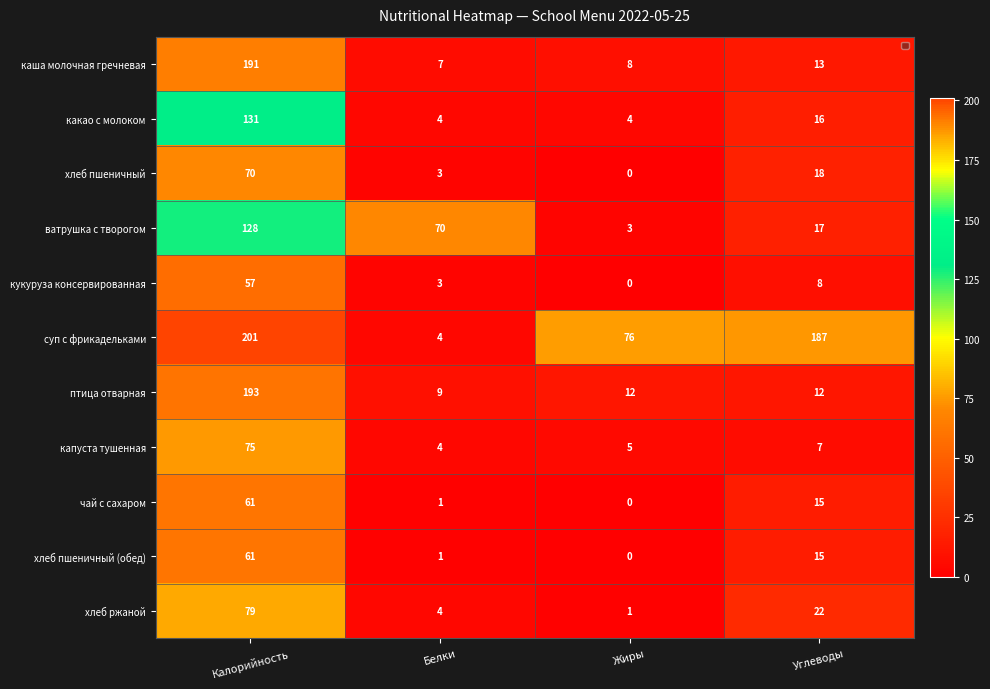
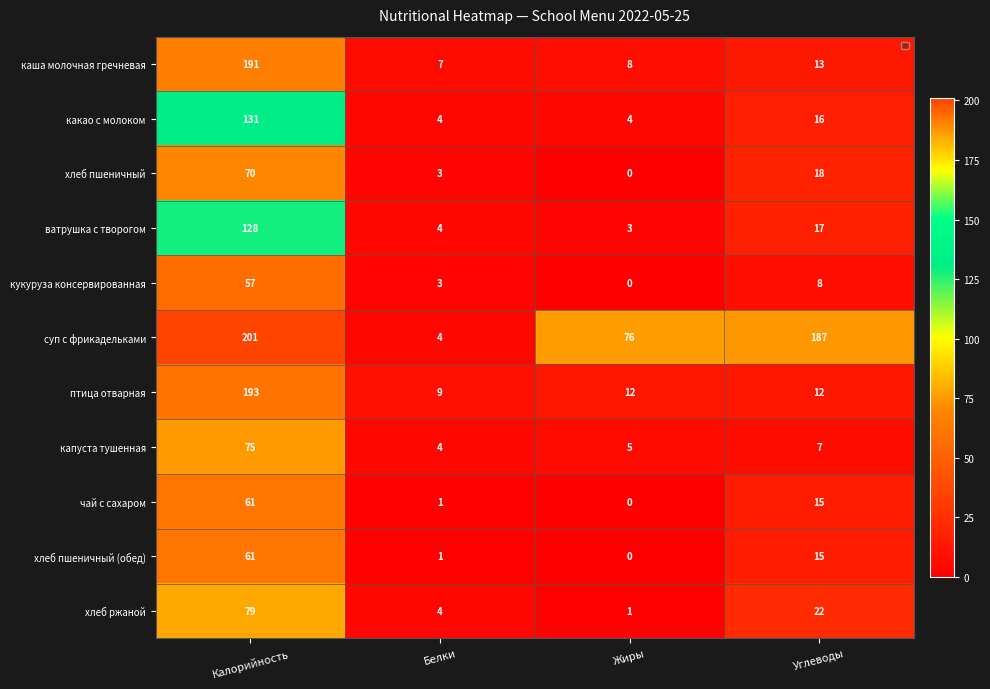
  {
    "каша молочная гречневая": {
      "Калорийность": 191,
      "Белки": 7,
      "Жиры": 8,
      "Углеводы": 13
    },
    "какао с молоком": {
      "Калорийность": 131,
      "Белки": 4,
      "Жиры": 4,
      "Углеводы": 16
    },
    "хлеб пшеничный": {
      "Калорийность": 70,
      "Белки": 3,
      "Жиры": 0,
      "Углеводы": 18
    },
    "ватрушка с творогом": {
      "Калорийность": 128,
-     "Белки": 70,
+     "Белки": 4,
      "Жиры": 3,
      "Углеводы": 17
    },
    "кукуруза консервированная": {
      "Калорийность": 57,
      "Белки": 3,
      "Жиры": 0,
      "Углеводы": 8
    },
    "суп с фрикадельками": {
      "Калорийность": 201,
      "Белки": 4,
      "Жиры": 76,
      "Углеводы": 187
    },
    "птица отварная": {
      "Калорийность": 193,
      "Белки": 9,
      "Жиры": 12,
      "Углеводы": 12
    },
    "капуста тушенная": {
      "Калорийность": 75,
      "Белки": 4,
      "Жиры": 5,
      "Углеводы": 7
    },
    "чай с сахаром": {
      "Калорийность": 61,
      "Белки": 1,
      "Жиры": 0,
      "Углеводы": 15
    },
    "хлеб пшеничный (обед)": {
      "Калорийность": 61,
      "Белки": 1,
      "Жиры": 0,
      "Углеводы": 15
    },
    "хлеб ржаной": {
      "Калорийность": 79,
      "Белки": 4,
      "Жиры": 1,
      "Углеводы": 22
    }
  }
